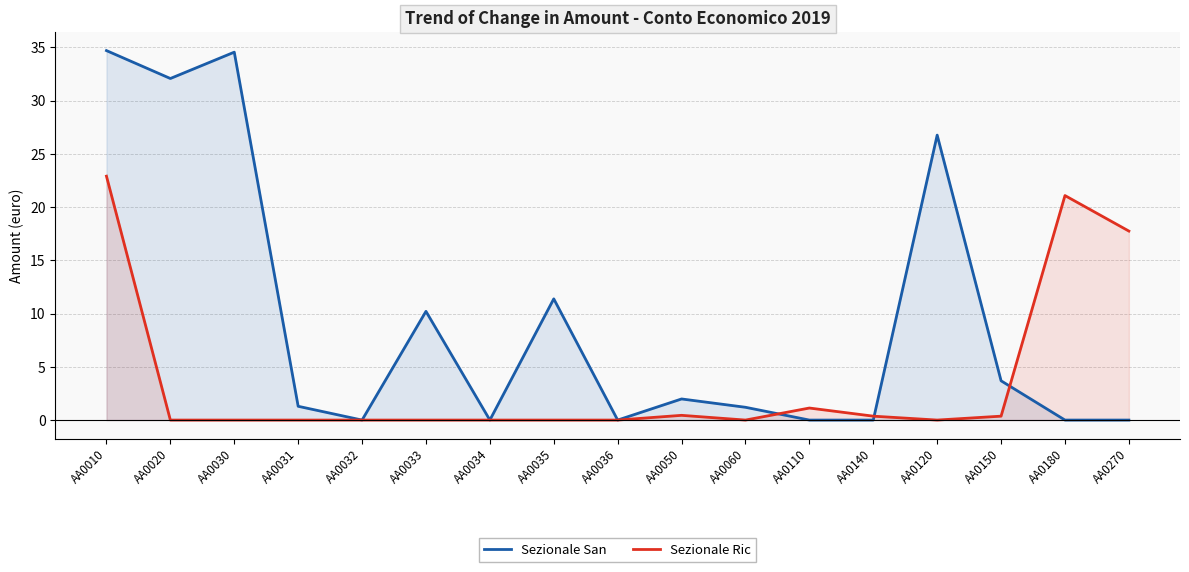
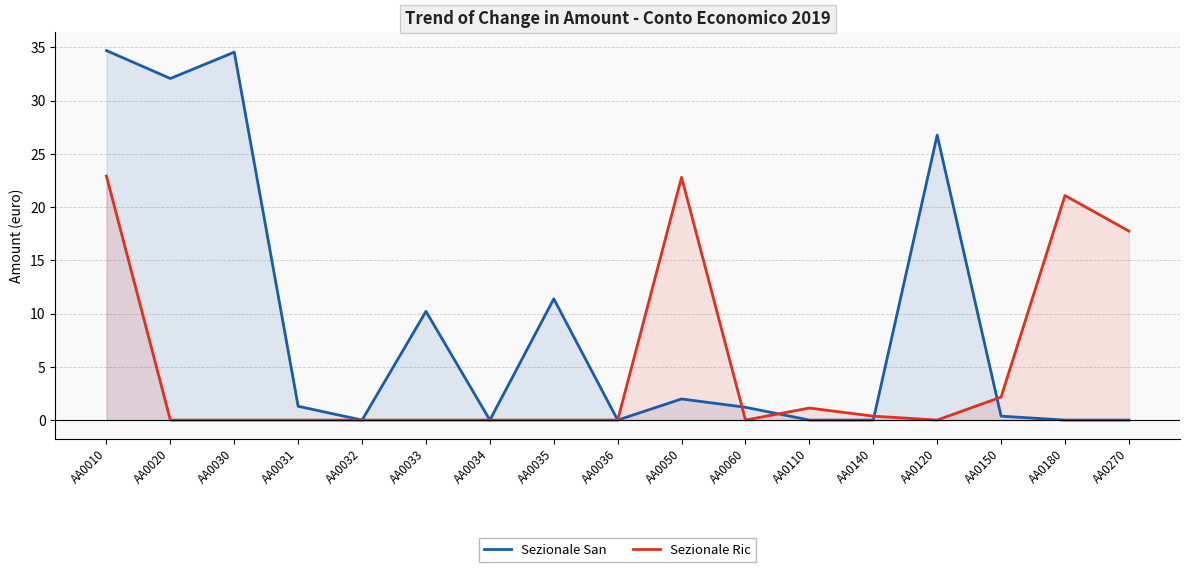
  {
    "Sezionale San": {
      "AA0010": 34.7,
      "AA0020": 32.1,
      "AA0030": 34.5,
      "AA0031": 1.3,
      "AA0033": 10.2,
      "AA0035": 11.4,
      "AA0050": 2.0,
      "AA0060": 1.2,
      "AA0110": 0.0,
      "AA0140": 0.0,
      "AA0120": 26.8,
-     "AA0150": 3.7,
+     "AA0150": 0.4,
      "AA0180": 0.0,
      "AA0270": 0.0
    },
    "Sezionale Ric": {
      "AA0010": 22.9,
      "AA0020": 0.0,
      "AA0030": 0.0,
      "AA0031": 0.0,
      "AA0033": 0.0,
      "AA0035": 0.0,
-     "AA0050": 0.4,
+     "AA0050": 22.8,
      "AA0060": 0.0,
      "AA0110": 1.1,
      "AA0140": 0.4,
      "AA0120": 0.0,
-     "AA0150": 0.4,
+     "AA0150": 2.2,
      "AA0180": 21.1,
      "AA0270": 17.7
    }
  }
